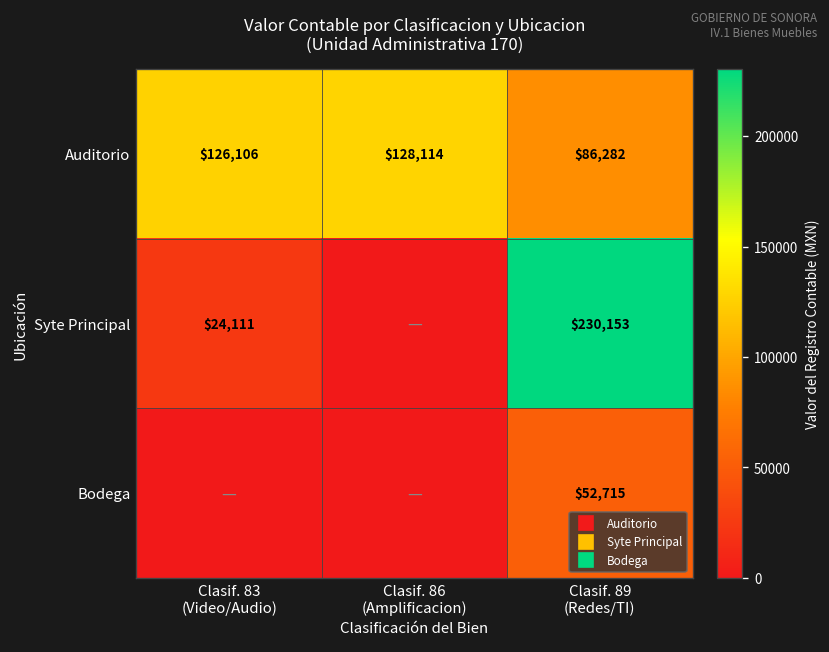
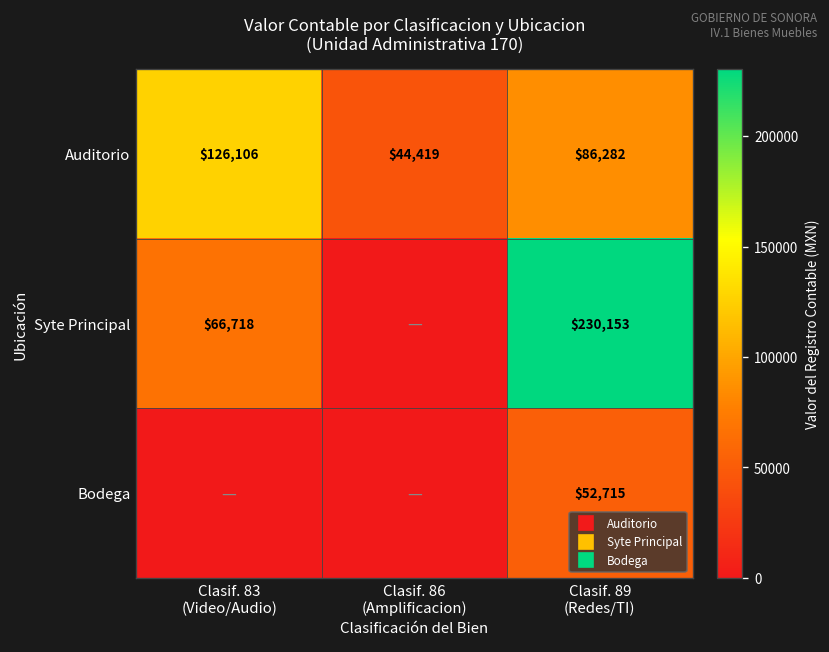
  {
    "Auditorio": {
      "Clasif. 83 (Video/Audio)": "$126,106",
-     "Clasif. 86 (Amplificacion)": "$128,114",
+     "Clasif. 86 (Amplificacion)": "$44,419",
      "Clasif. 89 (Redes/TI)": "$86,282"
    },
    "Syte Principal": {
-     "Clasif. 83 (Video/Audio)": "$24,111",
+     "Clasif. 83 (Video/Audio)": "$66,718",
      "Clasif. 89 (Redes/TI)": "$230,153"
    },
    "Bodega": {
      "Clasif. 89 (Redes/TI)": "$52,715"
    }
  }
